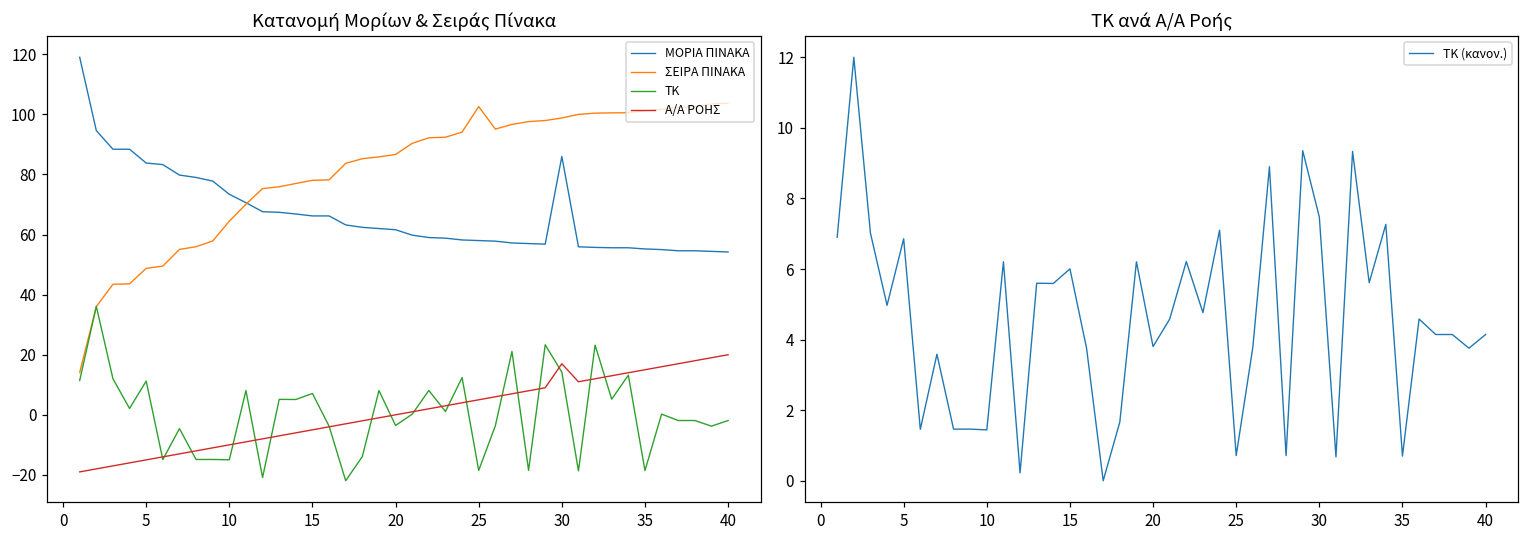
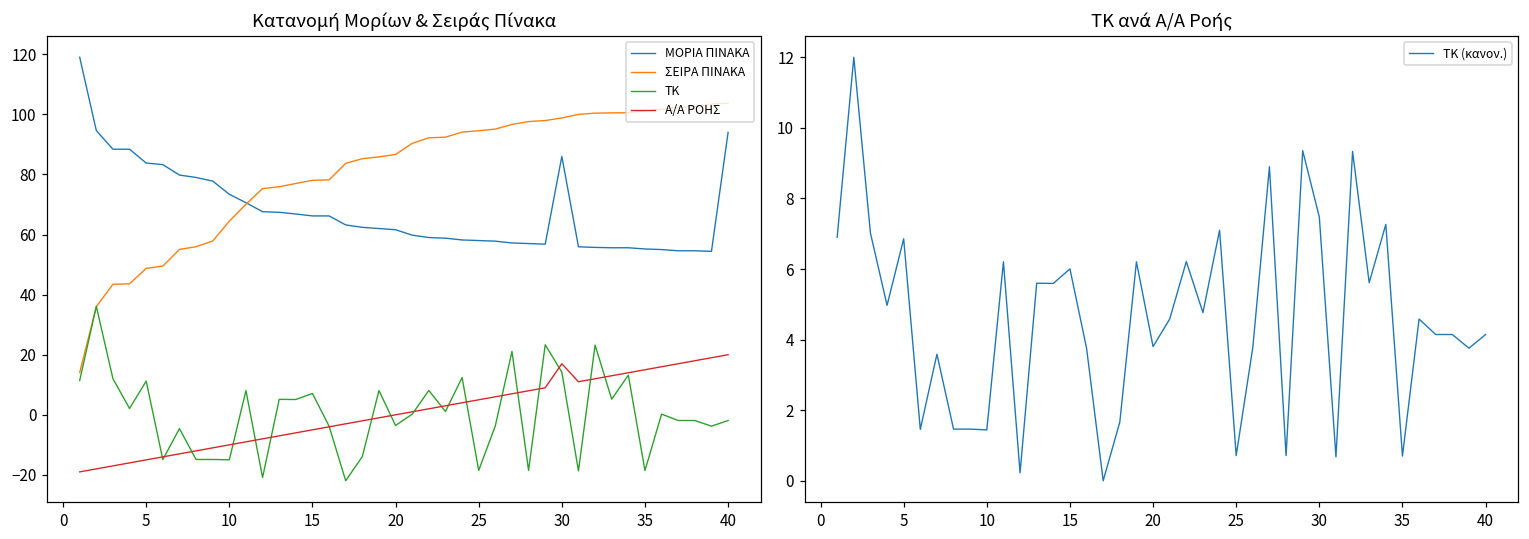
  {
    "Κατανομή Μορίων & Σειράς Πίνακα": {
      "ΜΟΡΙΑ ΠΙΝΑΚΑ": {
        "5": 84,
        "10": 73,
        "15": 66,
        "20": 62,
        "25": 58,
        "30": 86,
        "35": 55,
-       "40": 54
+       "40": 94
      },
      "ΣΕΙΡΑ ΠΙΝΑΚΑ": {
        "5": 49,
        "10": 64,
        "15": 78,
        "20": 87,
-       "25": 103,
+       "25": 95,
        "30": 99
      },
      "ΤΚ": {
        "5": 11,
        "10": -15,
        "15": 7,
        "20": -4,
        "25": -18,
        "30": 14,
        "35": -19,
        "40": -2
      },
      "Α/Α ΡΟΗΣ": {
        "5": -15,
        "10": -10,
        "15": -5,
        "20": 0,
        "25": 5,
        "30": 17,
        "35": 15,
        "40": 20
      }
    },
    "ΤΚ ανά Α/Α Ροής": {
      "5": 6.9,
      "10": 1.4,
      "15": 6.0,
      "20": 3.8,
      "25": 0.7,
      "30": 7.5,
      "35": 0.7,
      "40": 4.1
    }
  }
